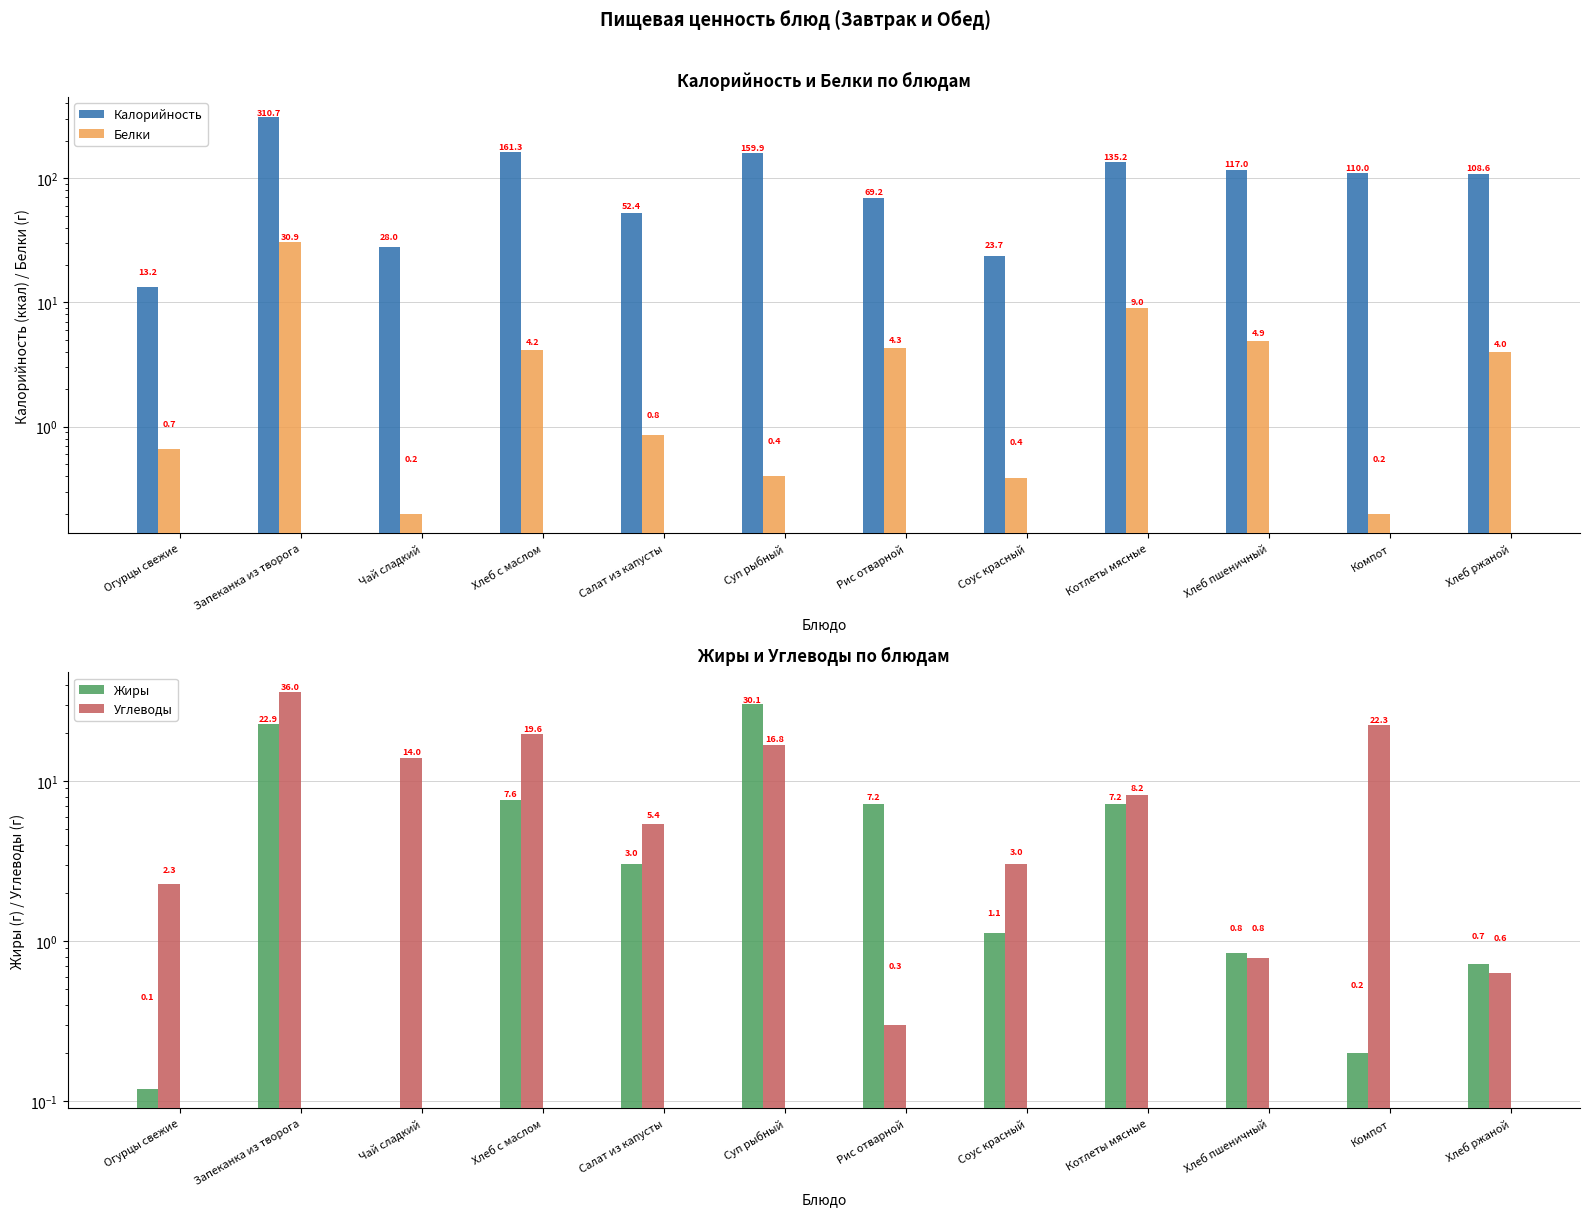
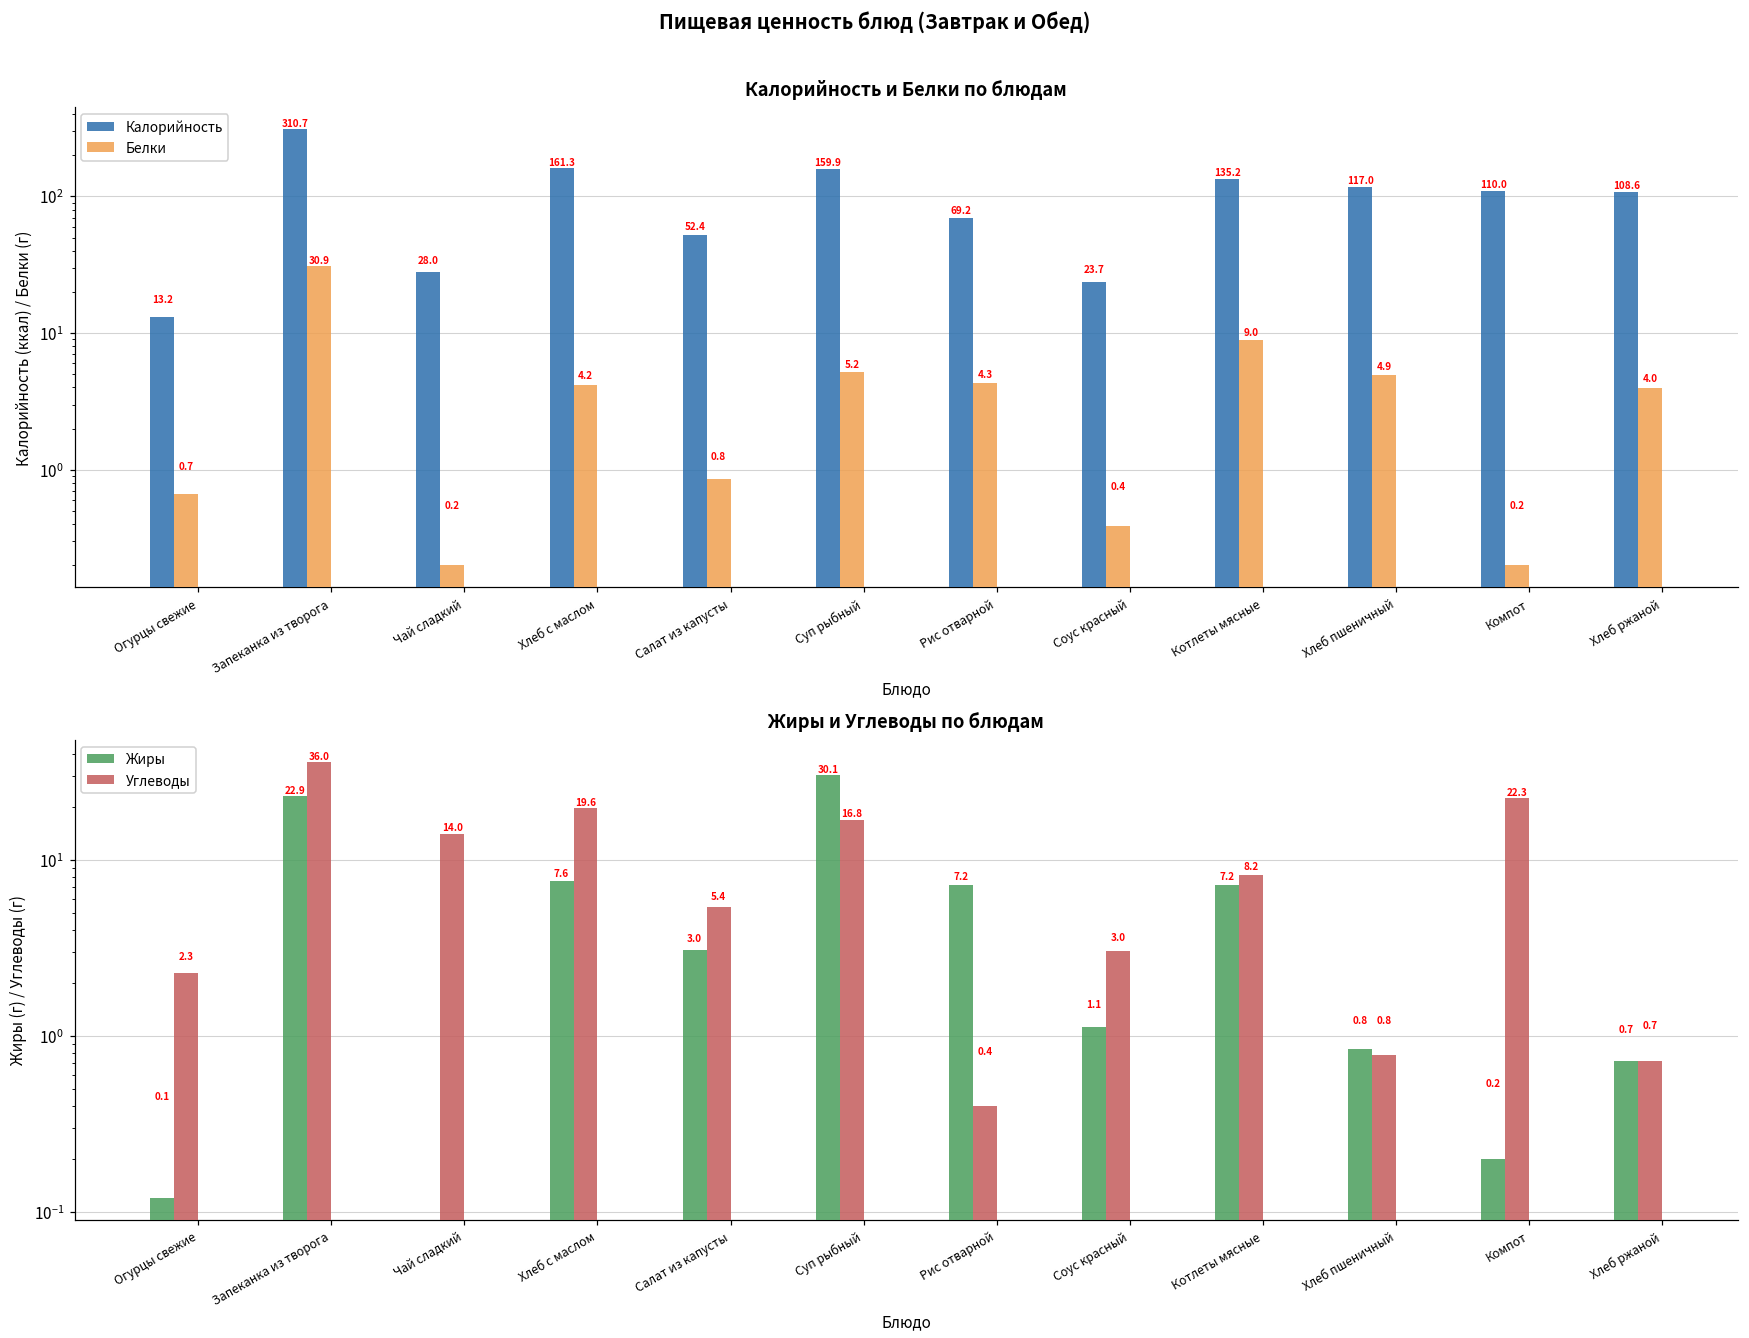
  {
    "Калорийность и Белки по блюдам": {
      "Калорийность": {
        "Огурцы свежие": 13.2,
        "Запеканка из творога": 310.7,
        "Чай сладкий": 28.0,
        "Хлеб с маслом": 161.3,
        "Салат из капусты": 52.4,
        "Суп рыбный": 159.9,
        "Рис отварной": 69.2,
        "Соус красный": 23.7,
        "Котлеты мясные": 135.2,
        "Хлеб пшеничный": 117.0,
        "Компот": 110.0,
        "Хлеб ржаной": 108.6
      },
      "Белки": {
        "Огурцы свежие": 0.7,
        "Запеканка из творога": 30.9,
        "Хлеб с маслом": 4.2,
        "Салат из капусты": 0.8,
-       "Суп рыбный": 0.4,
+       "Суп рыбный": 5.2,
        "Рис отварной": 4.3,
        "Котлеты мясные": 9.0,
        "Хлеб пшеничный": 4.9,
        "Хлеб ржаной": 4.0
      }
    },
    "Жиры и Углеводы по блюдам": {
      "Жиры": {
        "Запеканка из творога": 22.9,
        "Хлеб с маслом": 7.6,
        "Салат из капусты": 3.0,
        "Суп рыбный": 30.1,
        "Рис отварной": 7.2,
        "Соус красный": 1.1,
        "Котлеты мясные": 7.2,
        "Хлеб пшеничный": 0.8,
        "Хлеб ржаной": 0.7
      },
      "Углеводы": {
        "Огурцы свежие": 2.3,
        "Запеканка из творога": 36.0,
        "Чай сладкий": 14.0,
        "Хлеб с маслом": 19.6,
        "Салат из капусты": 5.4,
        "Суп рыбный": 16.8,
-       "Рис отварной": 0.3,
+       "Рис отварной": 0.4,
        "Соус красный": 3.0,
        "Котлеты мясные": 8.2,
        "Компот": 22.3,
-       "Хлеб ржаной": 0.6
+       "Хлеб ржаной": 0.7
      }
    }
  }
